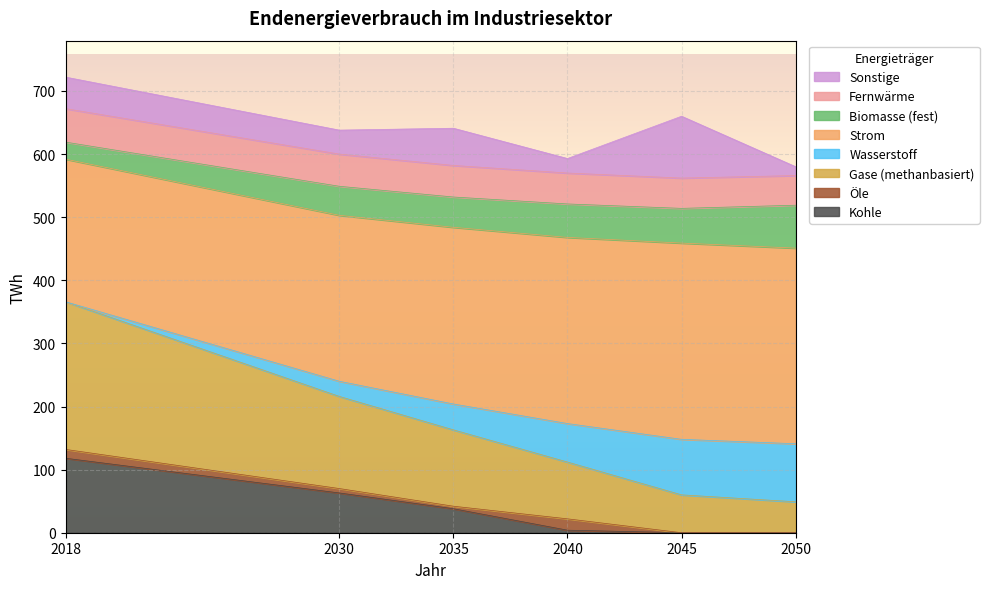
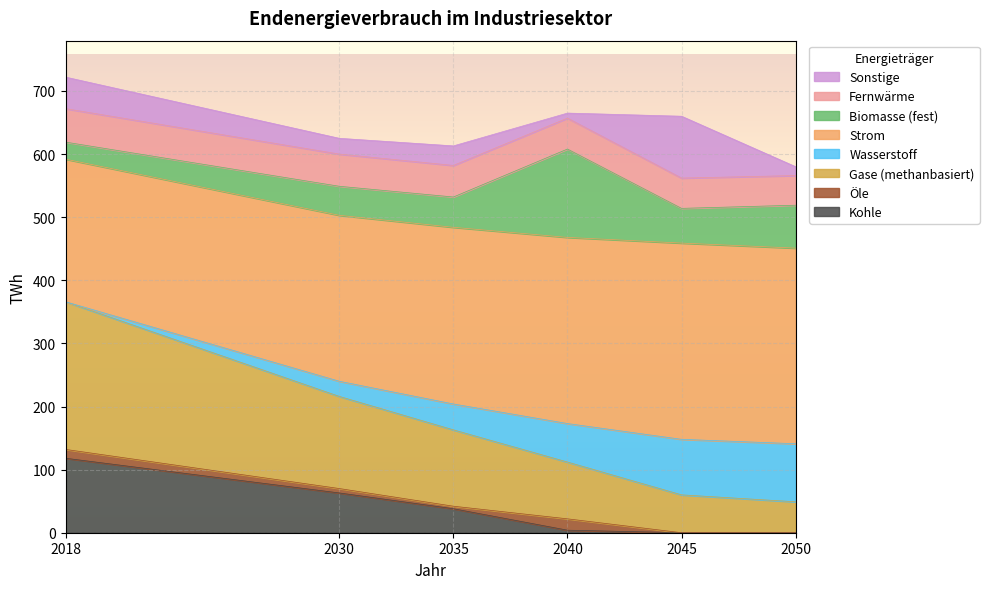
  {
    "Kohle": {
      "2018": 120,
      "2030": 60,
      "2040": 0
    },
    "Öle": {
      "2018": 10,
      "2030": 10,
      "2040": 20
    },
    "Wasserstoff": {
      "2030": 20,
      "2035": 40,
      "2040": 60,
      "2045": 90,
      "2050": 90
    },
    "Biomasse (fest)": {
      "2018": 30,
      "2030": 50,
      "2035": 50,
-     "2040": 50,
+     "2040": 140,
      "2045": 60,
      "2050": 70
    },
    "Sonstige": {
      "2018": 50,
-     "2030": 40,
-     "2035": 60,
-     "2040": 20,
+     "2030": 30,
+     "2035": 30,
+     "2040": 10,
      "2045": 100,
      "2050": 10
    }
  }
